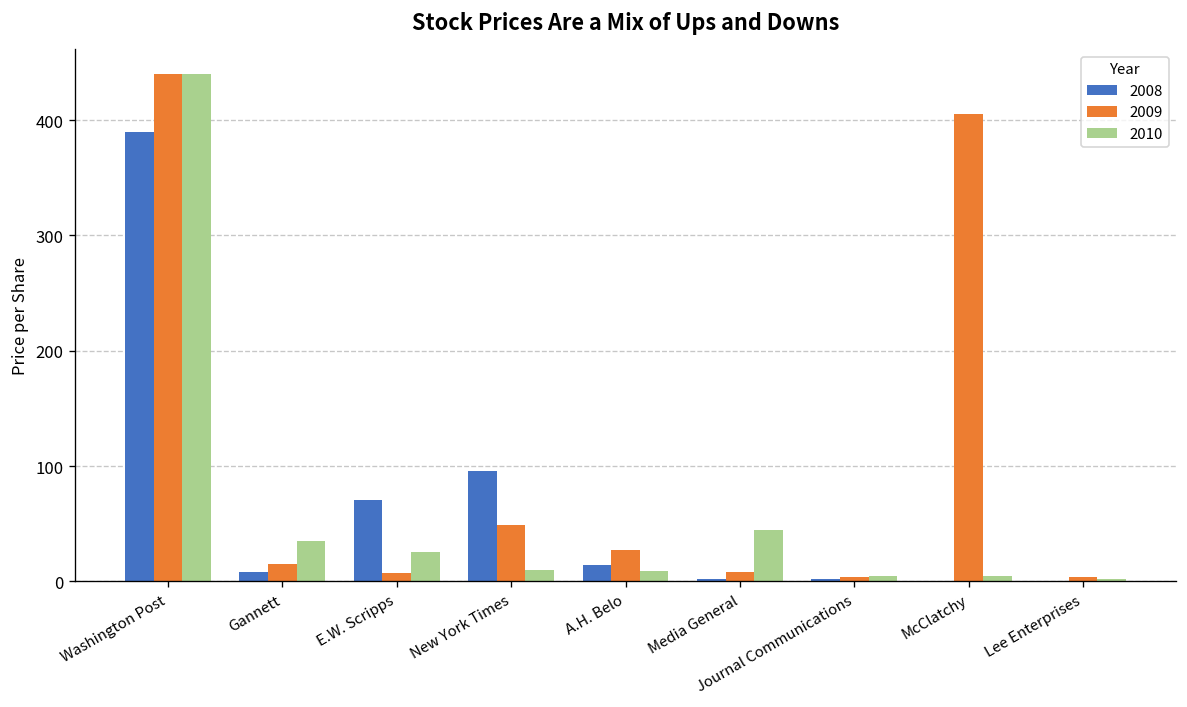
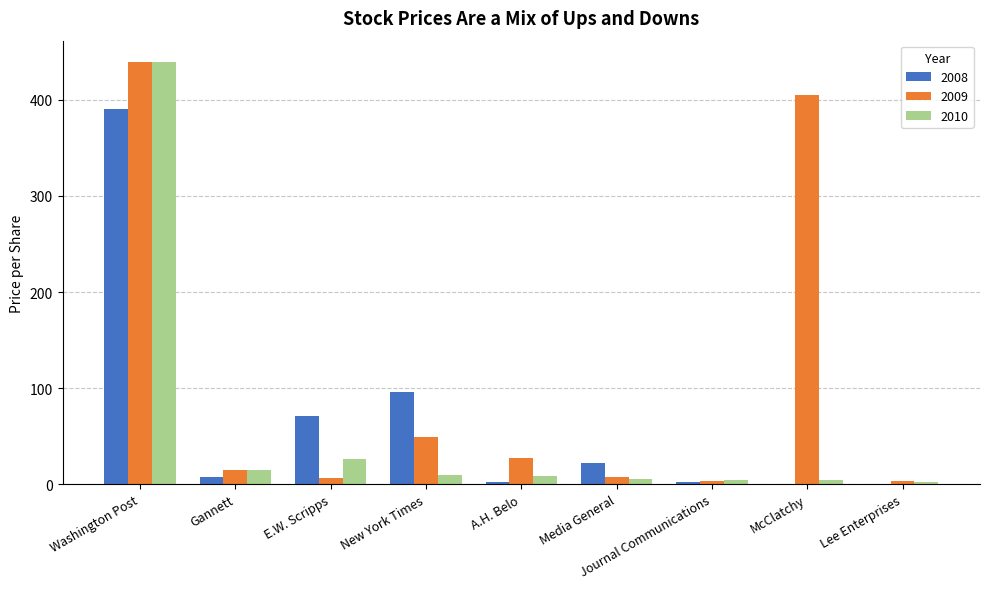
  {
    "2008": {
      "Washington Post": 390,
      "Gannett": 10,
      "E.W. Scripps": 70,
      "New York Times": 100,
-     "A.H. Belo": 10,
-     "Media General": 0
+     "A.H. Belo": 0,
+     "Media General": 20
    },
    "2009": {
      "Washington Post": 440,
      "Gannett": 10,
      "E.W. Scripps": 10,
      "New York Times": 50,
      "A.H. Belo": 30,
      "Media General": 10,
      "Journal Communications": 0,
      "McClatchy": 400,
      "Lee Enterprises": 0
    },
    "2010": {
      "Washington Post": 440,
-     "Gannett": 30,
+     "Gannett": 20,
      "E.W. Scripps": 30,
      "New York Times": 10,
      "A.H. Belo": 10,
-     "Media General": 40,
+     "Media General": 10,
      "Journal Communications": 10,
      "McClatchy": 0
    }
  }
